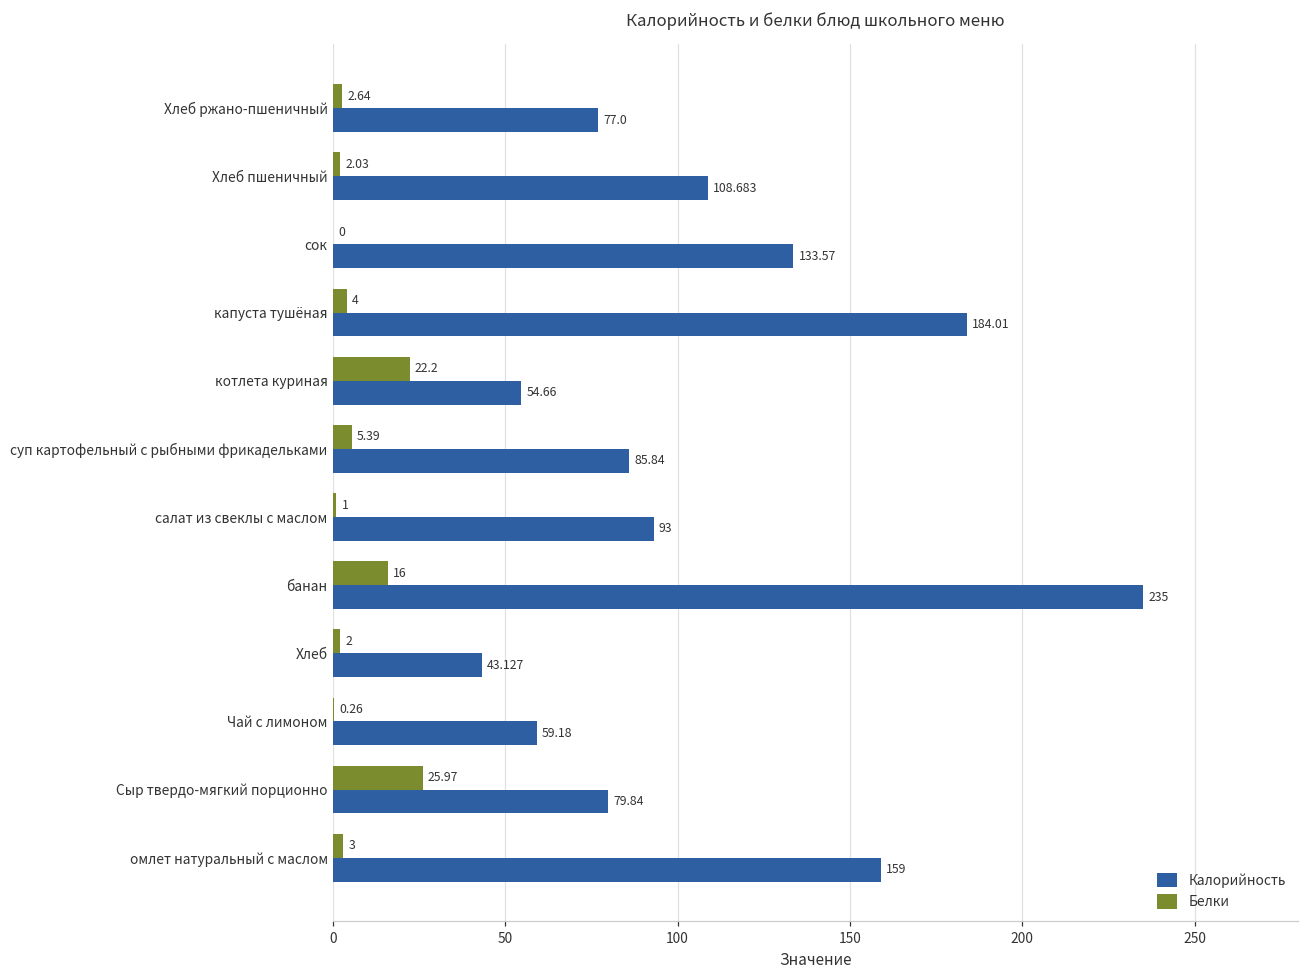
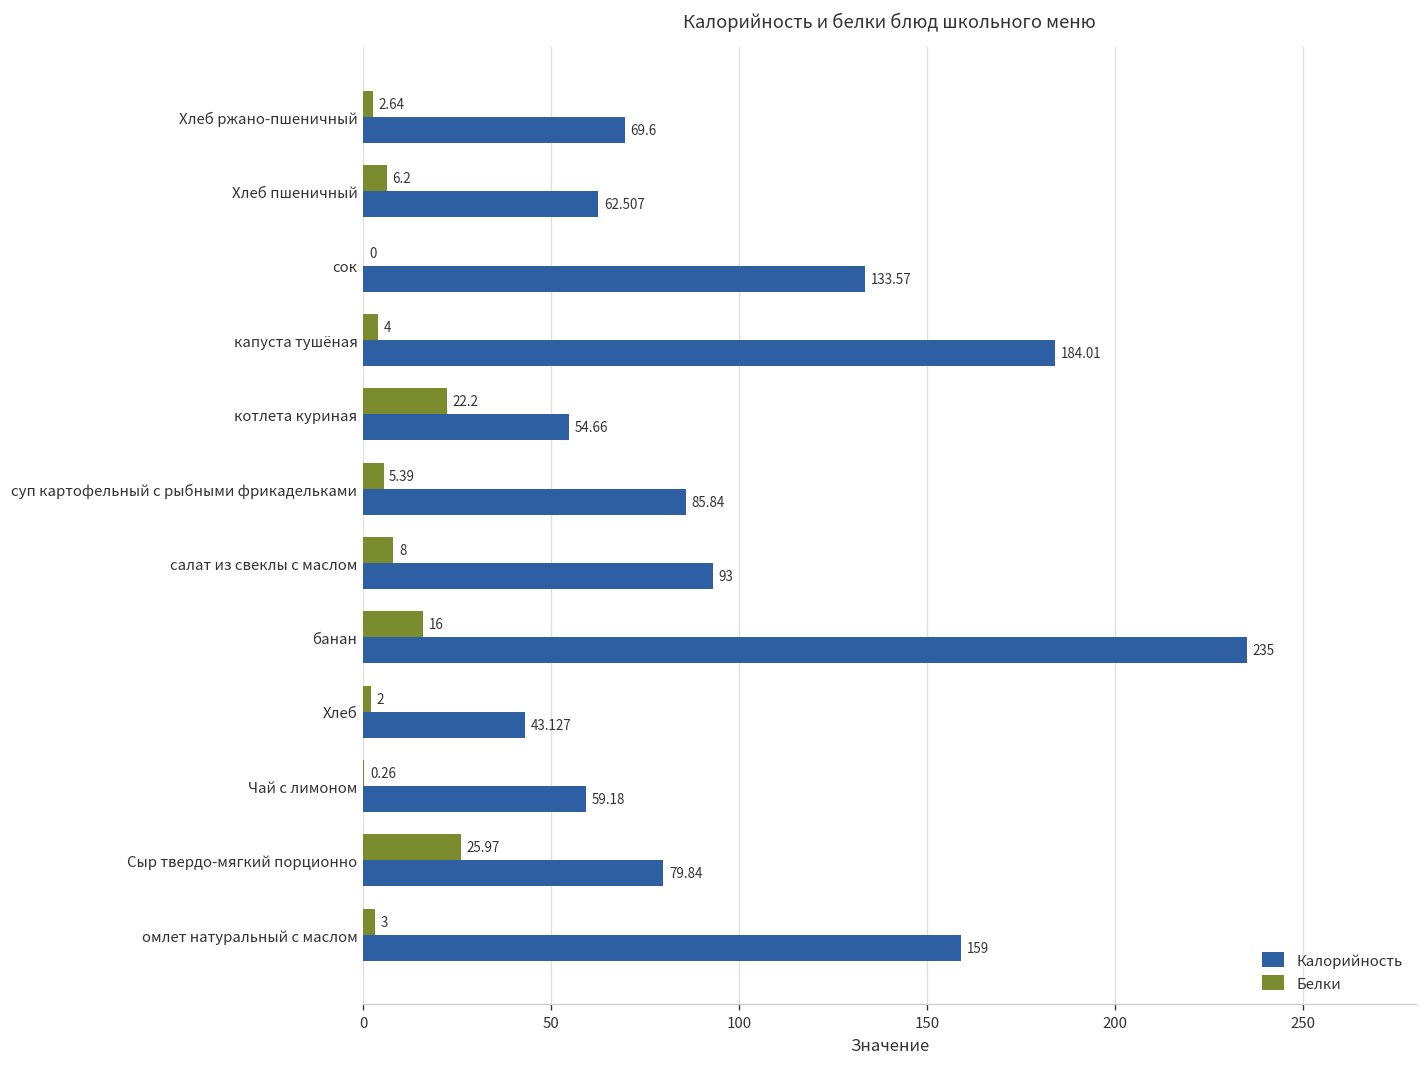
  {
    "Калорийность": {
-     "Хлеб ржано-пшеничный": 77.0,
-     "Хлеб пшеничный": 108.683,
+     "Хлеб ржано-пшеничный": 69.6,
+     "Хлеб пшеничный": 62.507,
      "сок": 133.57,
      "капуста тушёная": 184.01,
      "котлета куриная": 54.66,
      "суп картофельный с рыбными фрикадельками": 85.84,
      "салат из свеклы с маслом": 93,
      "банан": 235,
      "Хлеб": 43.127,
      "Чай с лимоном": 59.18,
      "Сыр твердо-мягкий порционно": 79.84,
      "омлет натуральный с маслом": 159
    },
    "Белки": {
      "Хлеб ржано-пшеничный": 2.64,
-     "Хлеб пшеничный": 2.03,
+     "Хлеб пшеничный": 6.2,
      "сок": 0,
      "капуста тушёная": 4,
      "котлета куриная": 22.2,
      "суп картофельный с рыбными фрикадельками": 5.39,
-     "салат из свеклы с маслом": 1,
+     "салат из свеклы с маслом": 8,
      "банан": 16,
      "Хлеб": 2,
      "Чай с лимоном": 0.26,
      "Сыр твердо-мягкий порционно": 25.97,
      "омлет натуральный с маслом": 3
    }
  }
